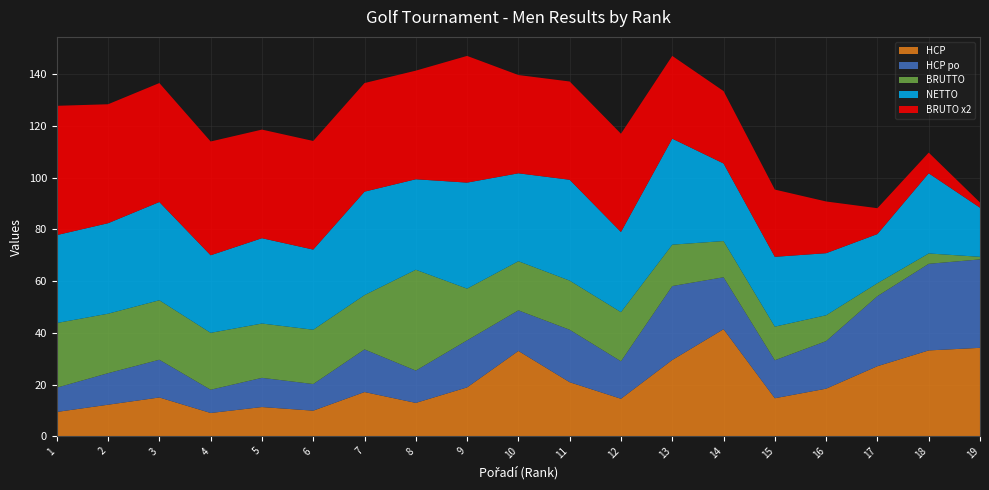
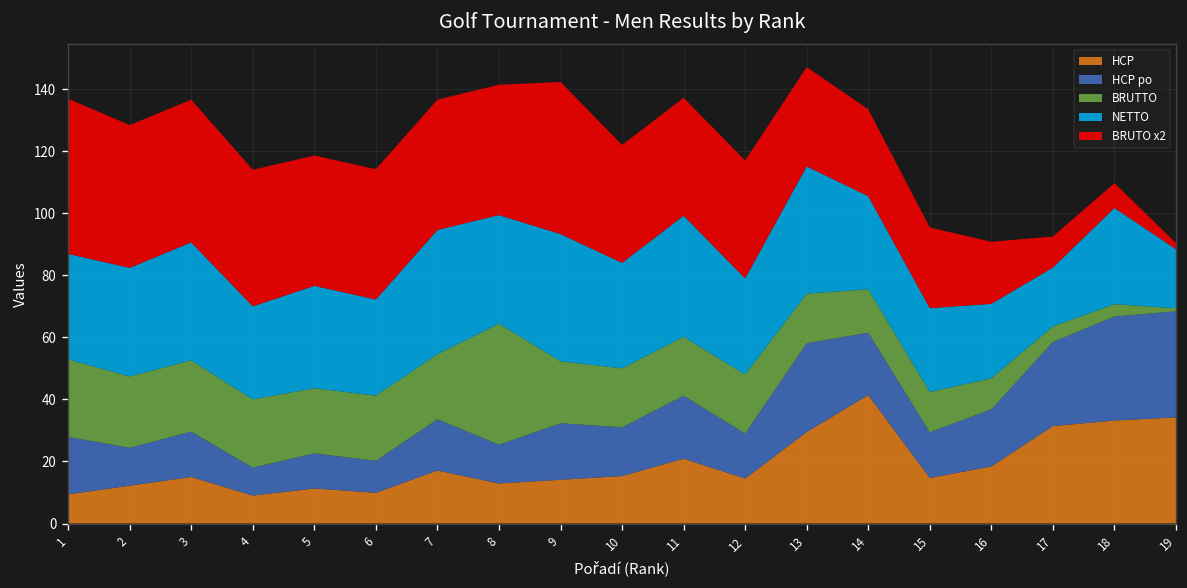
  {
    "HCP": {
      "1": 9,
      "2": 12,
      "3": 15,
      "4": 9,
      "5": 11,
      "6": 10,
      "7": 17,
      "8": 13,
-     "9": 19,
-     "10": 33,
+     "9": 14,
+     "10": 15,
      "11": 21,
      "12": 15,
      "13": 30,
      "14": 41,
      "15": 15,
      "16": 18,
-     "17": 27,
+     "17": 31,
      "18": 33,
      "19": 34
    },
    "HCP po": {
-     "1": 9,
+     "1": 19,
      "2": 12,
      "3": 15,
      "4": 9,
      "5": 11,
      "6": 10,
      "7": 17,
      "8": 12,
      "9": 18,
      "10": 16,
      "11": 20,
      "12": 15,
      "13": 29,
      "14": 20,
      "15": 15,
      "16": 18,
      "17": 27,
      "18": 34,
      "19": 34
    },
    "BRUTTO": {
      "1": 25,
      "2": 23,
      "3": 23,
      "4": 22,
      "5": 21,
      "6": 21,
      "7": 21,
      "8": 39,
      "9": 20,
      "10": 19,
      "11": 19,
      "12": 19,
      "13": 16,
      "14": 14,
      "15": 13,
      "16": 10,
      "17": 5,
      "18": 4,
      "19": 1
    },
    "NETTO": {
      "1": 34,
      "2": 35,
      "3": 38,
      "4": 30,
      "5": 33,
      "6": 31,
      "7": 40,
      "8": 35,
      "9": 41,
      "10": 34,
      "11": 39,
      "12": 31,
      "13": 41,
      "14": 30,
      "15": 27,
      "16": 24,
      "17": 19,
      "18": 31,
      "19": 19
    },
    "BRUTO x2": {
      "1": 50,
      "2": 46,
      "3": 46,
      "4": 44,
      "5": 42,
      "6": 42,
      "7": 42,
      "8": 42,
      "9": 49,
      "10": 38,
      "11": 38,
      "12": 38,
      "13": 32,
      "14": 28,
      "15": 26,
      "16": 20,
      "17": 10,
      "18": 8,
      "19": 2
    }
  }
